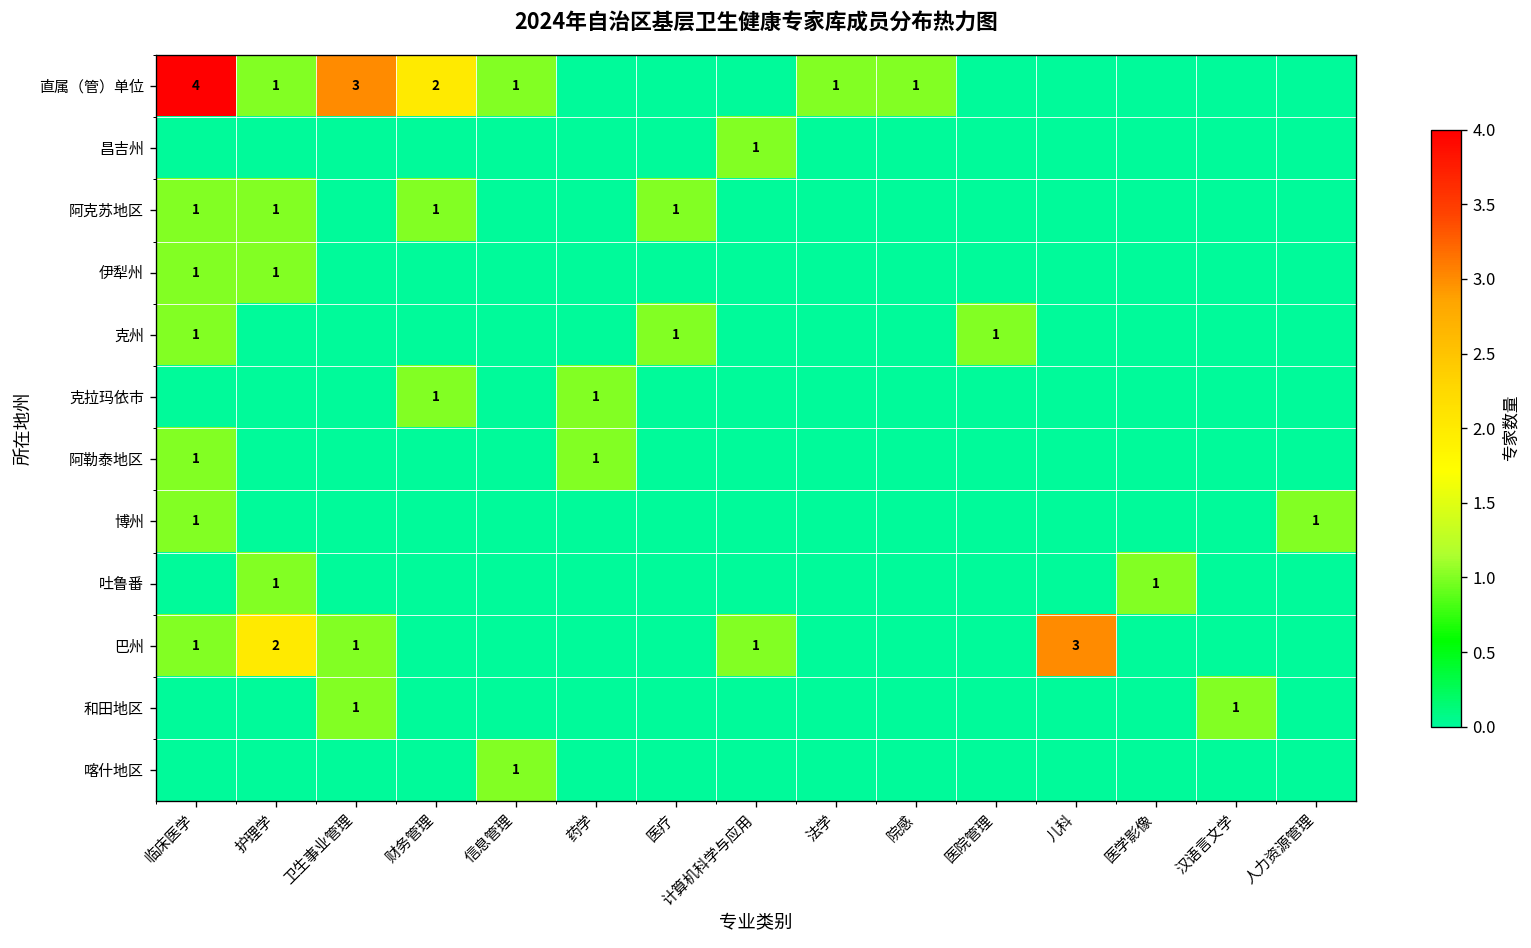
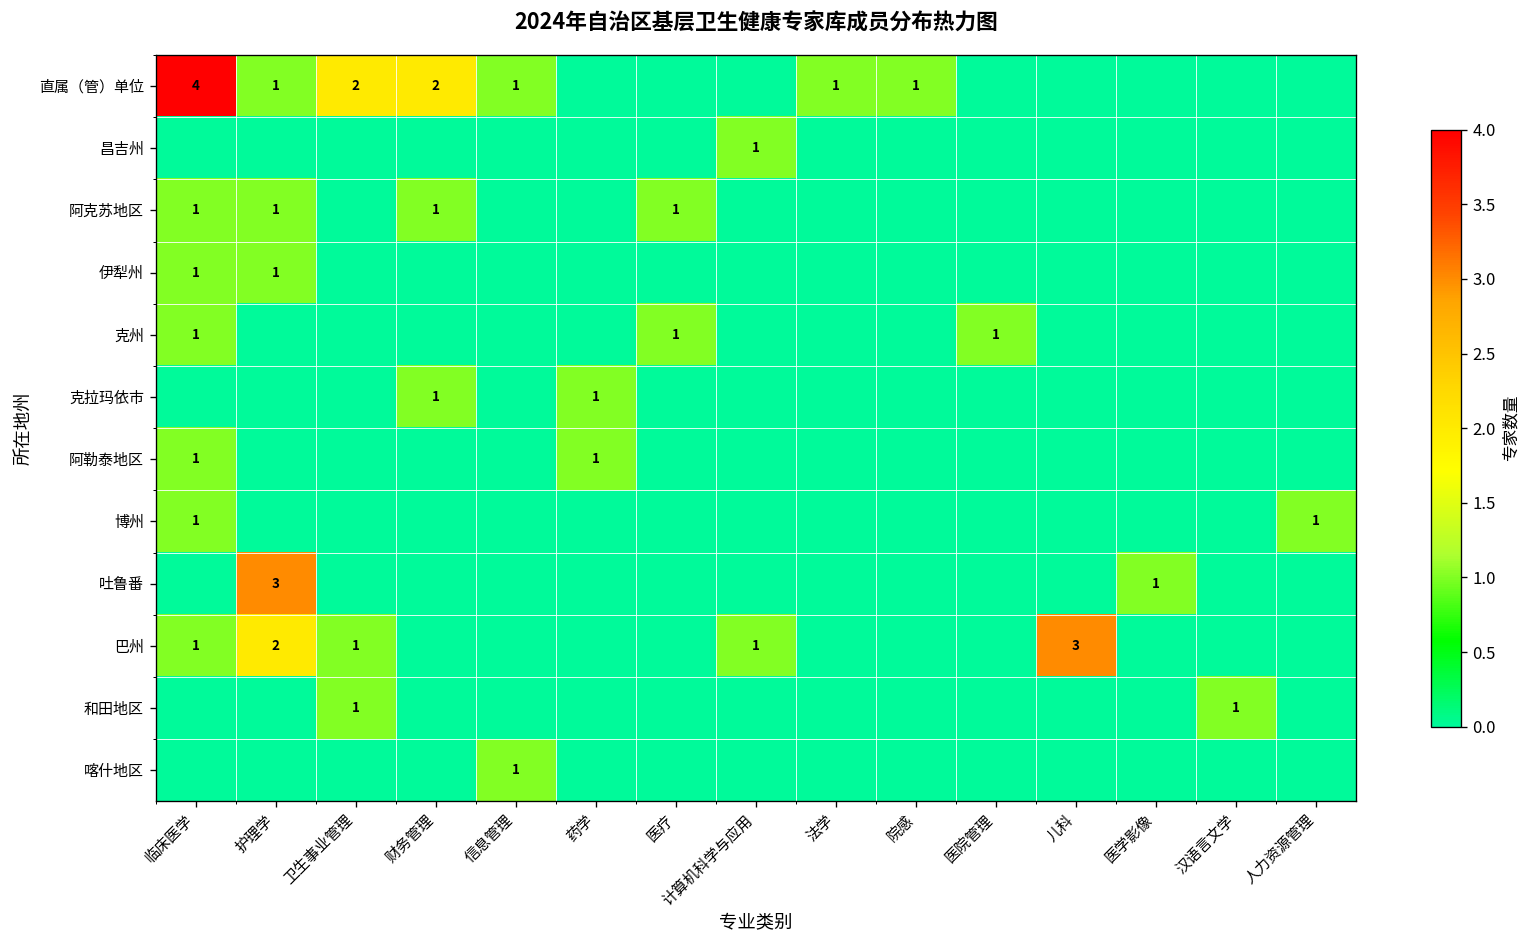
  {
    "直属（管）单位": {
      "临床医学": 4,
      "护理学": 1,
-     "卫生事业管理": 3,
+     "卫生事业管理": 2,
      "财务管理": 2,
      "信息管理": 1,
      "法学": 1,
      "院感": 1
    },
    "昌吉州": {
      "计算机科学与应用": 1
    },
    "阿克苏地区": {
      "临床医学": 1,
      "护理学": 1,
      "财务管理": 1,
      "医疗": 1
    },
    "伊犁州": {
      "临床医学": 1,
      "护理学": 1
    },
    "克州": {
      "临床医学": 1,
      "医疗": 1,
      "医院管理": 1
    },
    "克拉玛依市": {
      "财务管理": 1,
      "药学": 1
    },
    "阿勒泰地区": {
      "临床医学": 1,
      "药学": 1
    },
    "博州": {
      "临床医学": 1,
      "人力资源管理": 1
    },
    "吐鲁番": {
-     "护理学": 1,
+     "护理学": 3,
      "医学影像": 1
    },
    "巴州": {
      "临床医学": 1,
      "护理学": 2,
      "卫生事业管理": 1,
      "计算机科学与应用": 1,
      "儿科": 3
    },
    "和田地区": {
      "卫生事业管理": 1,
      "汉语言文学": 1
    },
    "喀什地区": {
      "信息管理": 1
    }
  }
